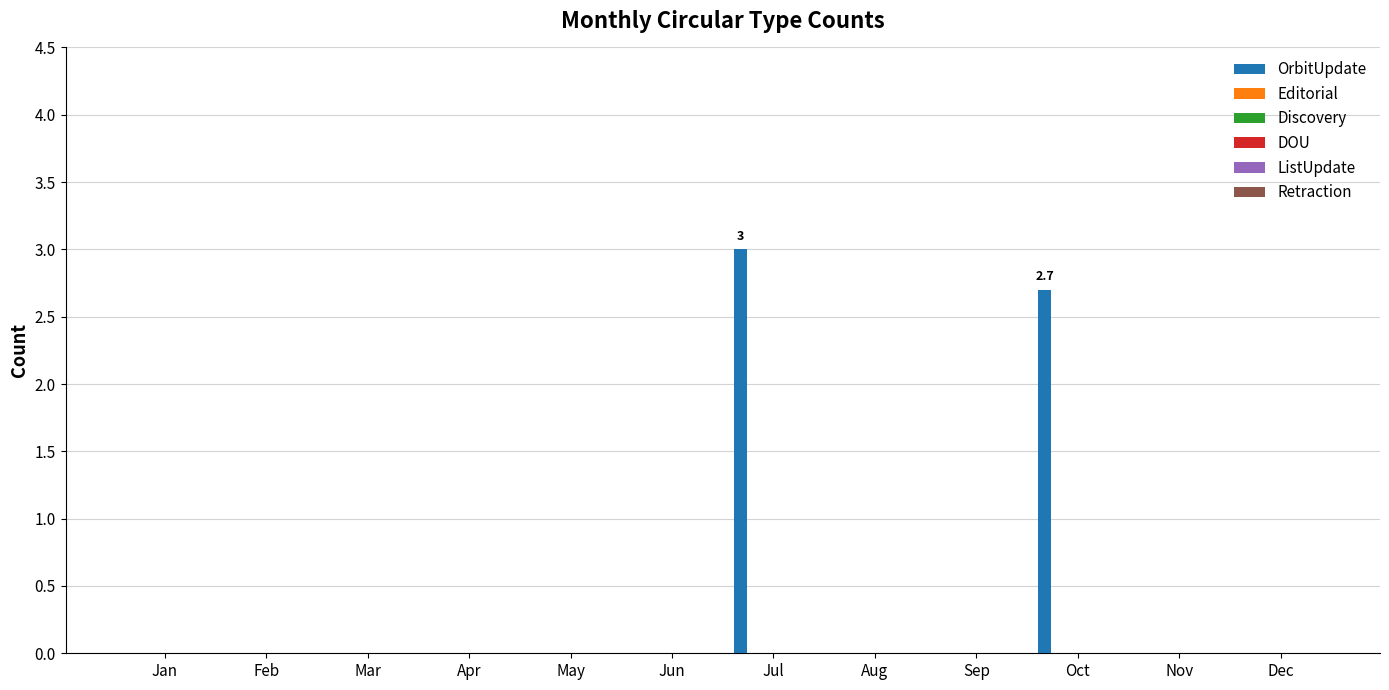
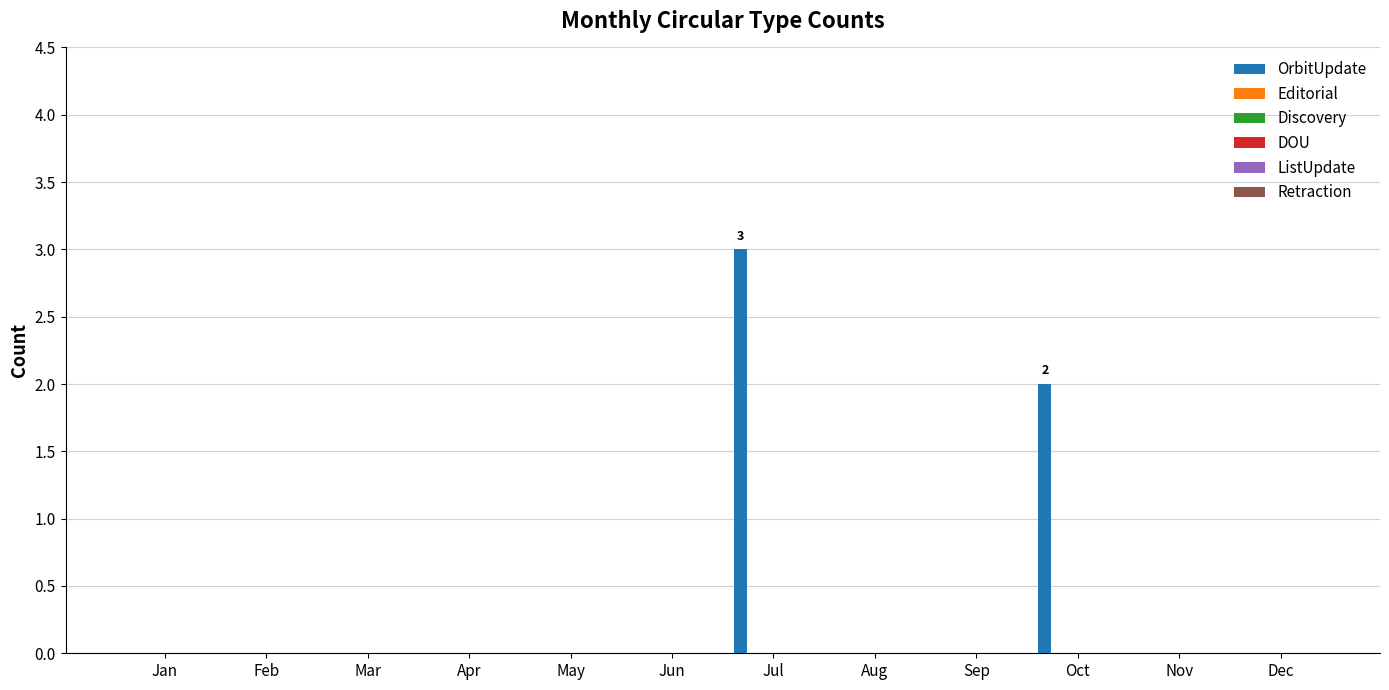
  {
    "OrbitUpdate": {
      "Jul": 3,
-     "Oct": 2.7
+     "Oct": 2
    },
    "Editorial": {
      "Jan": 0.00,
      "Feb": 0.00,
      "Mar": 0.00,
      "Apr": 0.00,
      "May": 0.00,
      "Jun": 0.00,
      "Jul": 0.00,
      "Aug": 0.00,
      "Sep": 0.00,
      "Oct": 0.00,
      "Nov": 0.00,
      "Dec": 0.00
    },
    "Discovery": {
      "Jan": 0.00,
      "Feb": 0.00,
      "Mar": 0.00,
      "Apr": 0.00,
      "May": 0.00,
      "Jun": 0.00,
      "Jul": 0.00,
      "Aug": 0.00,
      "Sep": 0.00,
      "Oct": 0.00,
      "Nov": 0.00,
      "Dec": 0.00
    },
    "DOU": {
      "Jan": 0.00,
      "Feb": 0.00,
      "Mar": 0.00,
      "Apr": 0.00,
      "May": 0.00,
      "Jun": 0.00,
      "Jul": 0.00,
      "Aug": 0.00,
      "Sep": 0.00,
      "Oct": 0.00,
      "Nov": 0.00,
      "Dec": 0.00
    },
    "ListUpdate": {
      "Jan": 0.00,
      "Feb": 0.00,
      "Mar": 0.00,
      "Apr": 0.00,
      "May": 0.00,
      "Jun": 0.00,
      "Jul": 0.00,
      "Aug": 0.00,
      "Sep": 0.00,
      "Oct": 0.00,
      "Nov": 0.00,
      "Dec": 0.00
    },
    "Retraction": {
      "Jan": 0.00,
      "Feb": 0.00,
      "Mar": 0.00,
      "Apr": 0.00,
      "May": 0.00,
      "Jun": 0.00,
      "Jul": 0.00,
      "Aug": 0.00,
      "Sep": 0.00,
      "Oct": 0.00,
      "Nov": 0.00,
      "Dec": 0.00
    }
  }
